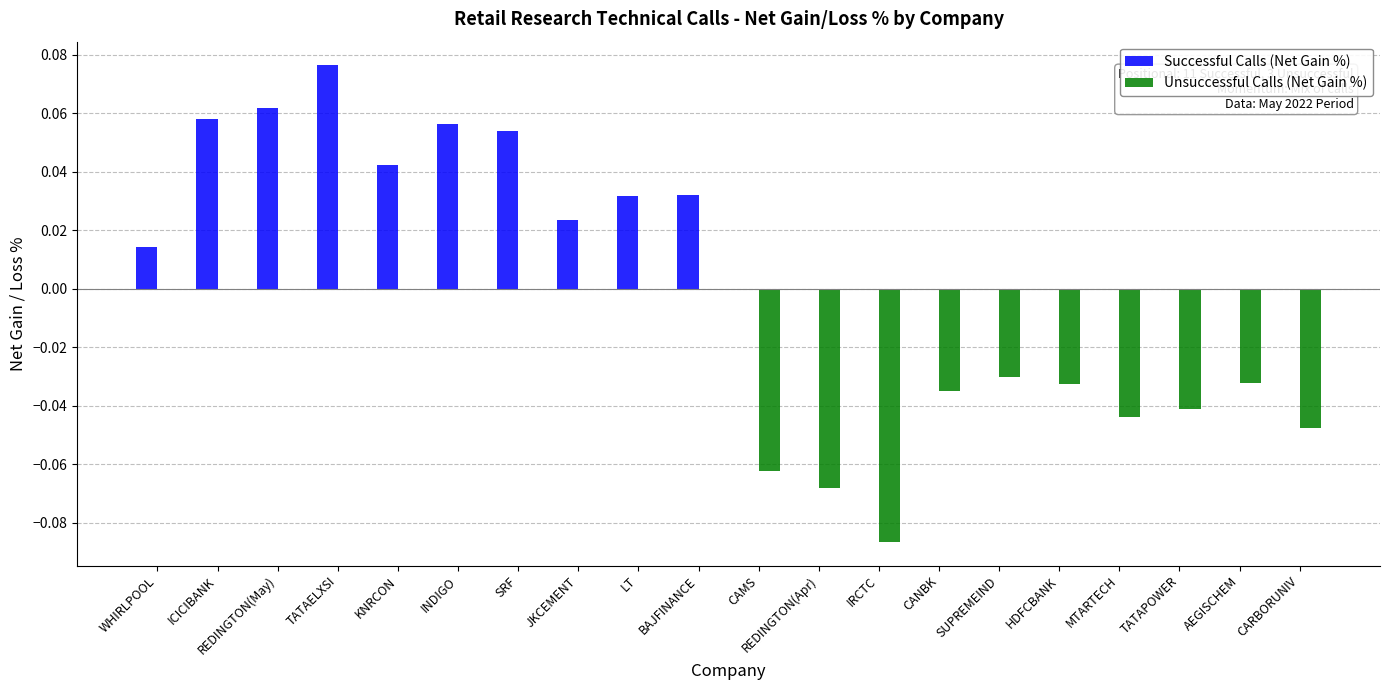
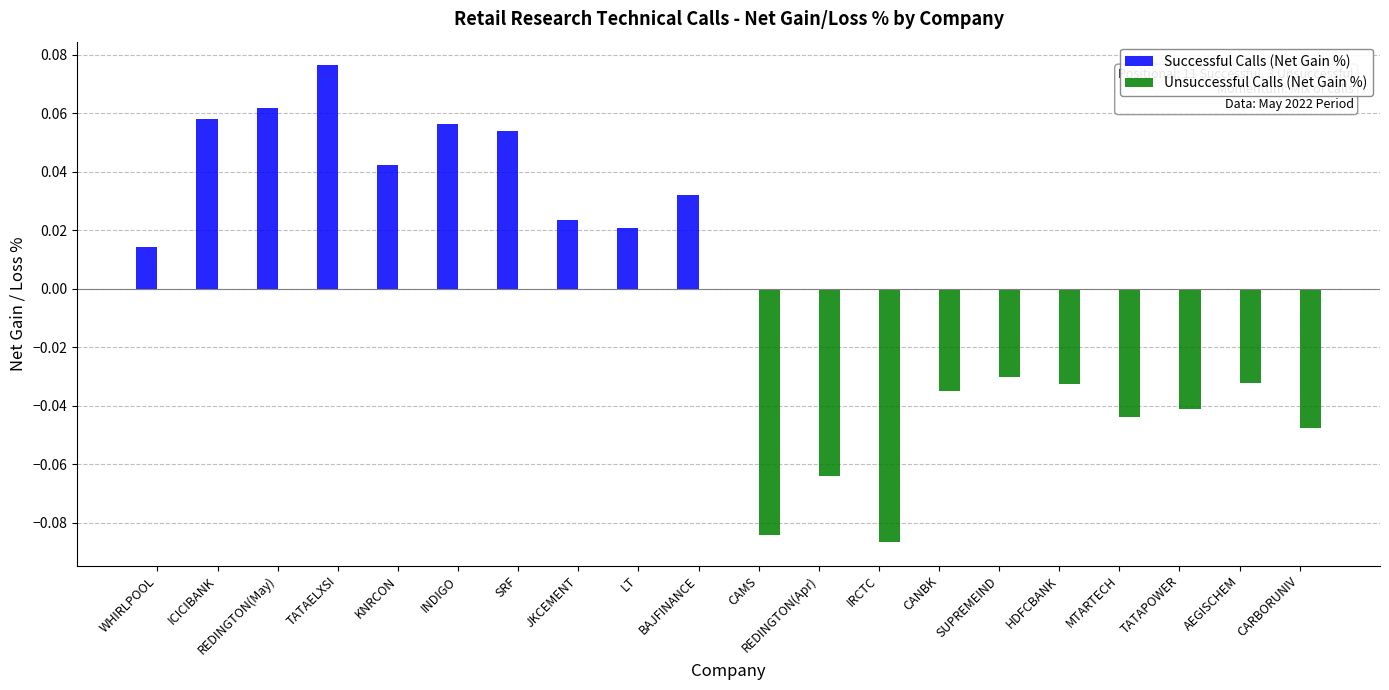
  {
    "Successful Calls (Net Gain %)": {
      "WHIRLPOOL": 0.014,
      "ICICIBANK": 0.058,
      "REDINGTON(May)": 0.062,
      "TATAELXSI": 0.076,
      "KNRCON": 0.042,
      "INDIGO": 0.056,
      "SRF": 0.054,
      "JKCEMENT": 0.024,
-     "LT": 0.032,
+     "LT": 0.021,
      "BAJFINANCE": 0.032,
      "CAMS": 0.000,
      "REDINGTON(Apr)": 0.000,
      "IRCTC": 0.000,
      "CANBK": 0.000,
      "SUPREMEIND": 0.000,
      "HDFCBANK": 0.000,
      "MTARTECH": 0.000,
      "TATAPOWER": 0.000,
      "AEGISCHEM": 0.000,
      "CARBORUNIV": 0.000
    },
    "Unsuccessful Calls (Net Gain %)": {
      "WHIRLPOOL": 0.000,
      "ICICIBANK": 0.000,
      "REDINGTON(May)": 0.000,
      "TATAELXSI": 0.000,
      "KNRCON": 0.000,
      "INDIGO": 0.000,
      "SRF": 0.000,
      "JKCEMENT": 0.000,
      "LT": 0.000,
      "BAJFINANCE": 0.000,
-     "CAMS": -0.062,
-     "REDINGTON(Apr)": -0.068,
+     "CAMS": -0.084,
+     "REDINGTON(Apr)": -0.064,
      "IRCTC": -0.087,
      "CANBK": -0.035,
      "SUPREMEIND": -0.030,
      "HDFCBANK": -0.033,
      "MTARTECH": -0.044,
      "TATAPOWER": -0.041,
      "AEGISCHEM": -0.032,
      "CARBORUNIV": -0.048
    }
  }
